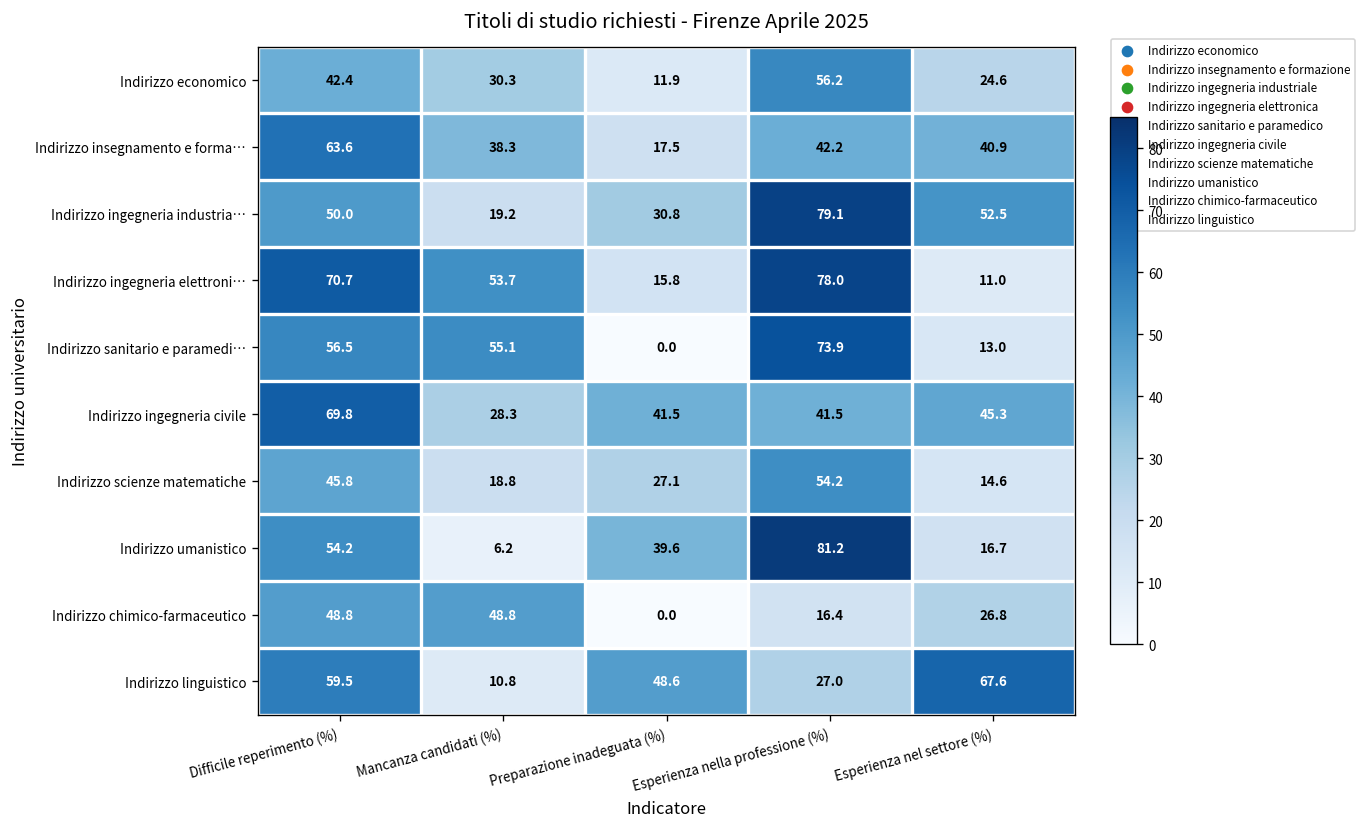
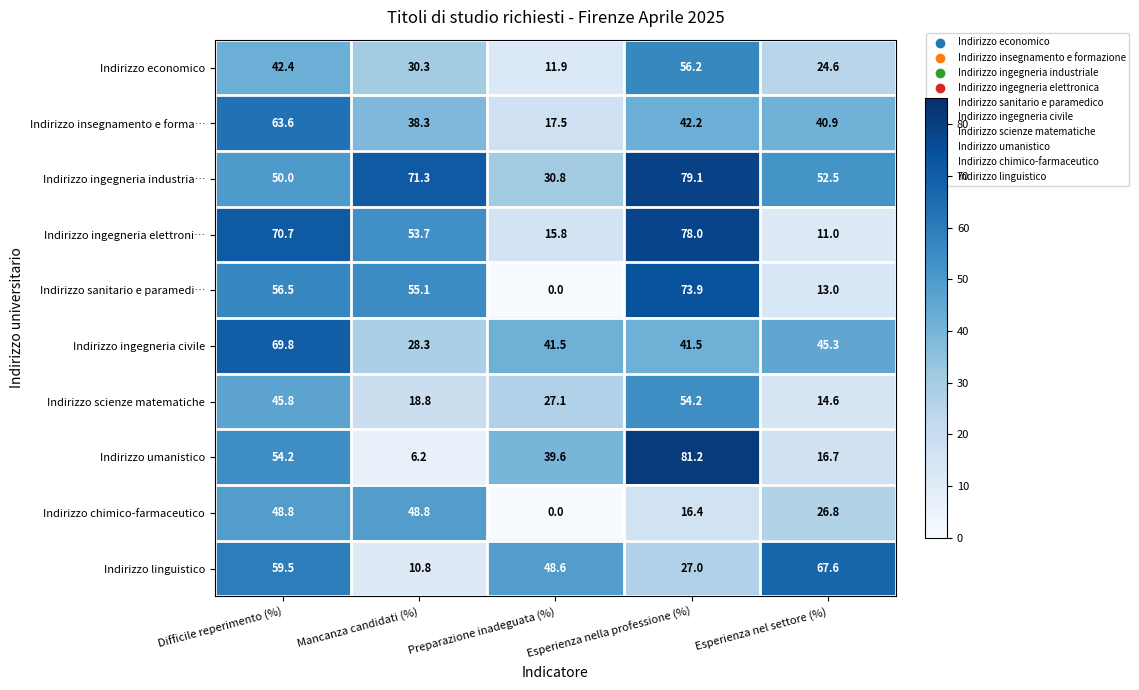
  {
    "Indirizzo economico": {
      "Difficile reperimento (%)": 42.4,
      "Mancanza candidati (%)": 30.3,
      "Preparazione inadeguata (%)": 11.9,
      "Esperienza nella professione (%)": 56.2,
      "Esperienza nel settore (%)": 24.6
    },
    "Indirizzo insegnamento e forma…": {
      "Difficile reperimento (%)": 63.6,
      "Mancanza candidati (%)": 38.3,
      "Preparazione inadeguata (%)": 17.5,
      "Esperienza nella professione (%)": 42.2,
      "Esperienza nel settore (%)": 40.9
    },
    "Indirizzo ingegneria industria…": {
      "Difficile reperimento (%)": 50.0,
-     "Mancanza candidati (%)": 19.2,
+     "Mancanza candidati (%)": 71.3,
      "Preparazione inadeguata (%)": 30.8,
      "Esperienza nella professione (%)": 79.1,
      "Esperienza nel settore (%)": 52.5
    },
    "Indirizzo ingegneria elettroni…": {
      "Difficile reperimento (%)": 70.7,
      "Mancanza candidati (%)": 53.7,
      "Preparazione inadeguata (%)": 15.8,
      "Esperienza nella professione (%)": 78.0,
      "Esperienza nel settore (%)": 11.0
    },
    "Indirizzo sanitario e paramedi…": {
      "Difficile reperimento (%)": 56.5,
      "Mancanza candidati (%)": 55.1,
      "Preparazione inadeguata (%)": 0.0,
      "Esperienza nella professione (%)": 73.9,
      "Esperienza nel settore (%)": 13.0
    },
    "Indirizzo ingegneria civile": {
      "Difficile reperimento (%)": 69.8,
      "Mancanza candidati (%)": 28.3,
      "Preparazione inadeguata (%)": 41.5,
      "Esperienza nella professione (%)": 41.5,
      "Esperienza nel settore (%)": 45.3
    },
    "Indirizzo scienze matematiche": {
      "Difficile reperimento (%)": 45.8,
      "Mancanza candidati (%)": 18.8,
      "Preparazione inadeguata (%)": 27.1,
      "Esperienza nella professione (%)": 54.2,
      "Esperienza nel settore (%)": 14.6
    },
    "Indirizzo umanistico": {
      "Difficile reperimento (%)": 54.2,
      "Mancanza candidati (%)": 6.2,
      "Preparazione inadeguata (%)": 39.6,
      "Esperienza nella professione (%)": 81.2,
      "Esperienza nel settore (%)": 16.7
    },
    "Indirizzo chimico-farmaceutico": {
      "Difficile reperimento (%)": 48.8,
      "Mancanza candidati (%)": 48.8,
      "Preparazione inadeguata (%)": 0.0,
      "Esperienza nella professione (%)": 16.4,
      "Esperienza nel settore (%)": 26.8
    },
    "Indirizzo linguistico": {
      "Difficile reperimento (%)": 59.5,
      "Mancanza candidati (%)": 10.8,
      "Preparazione inadeguata (%)": 48.6,
      "Esperienza nella professione (%)": 27.0,
      "Esperienza nel settore (%)": 67.6
    }
  }
